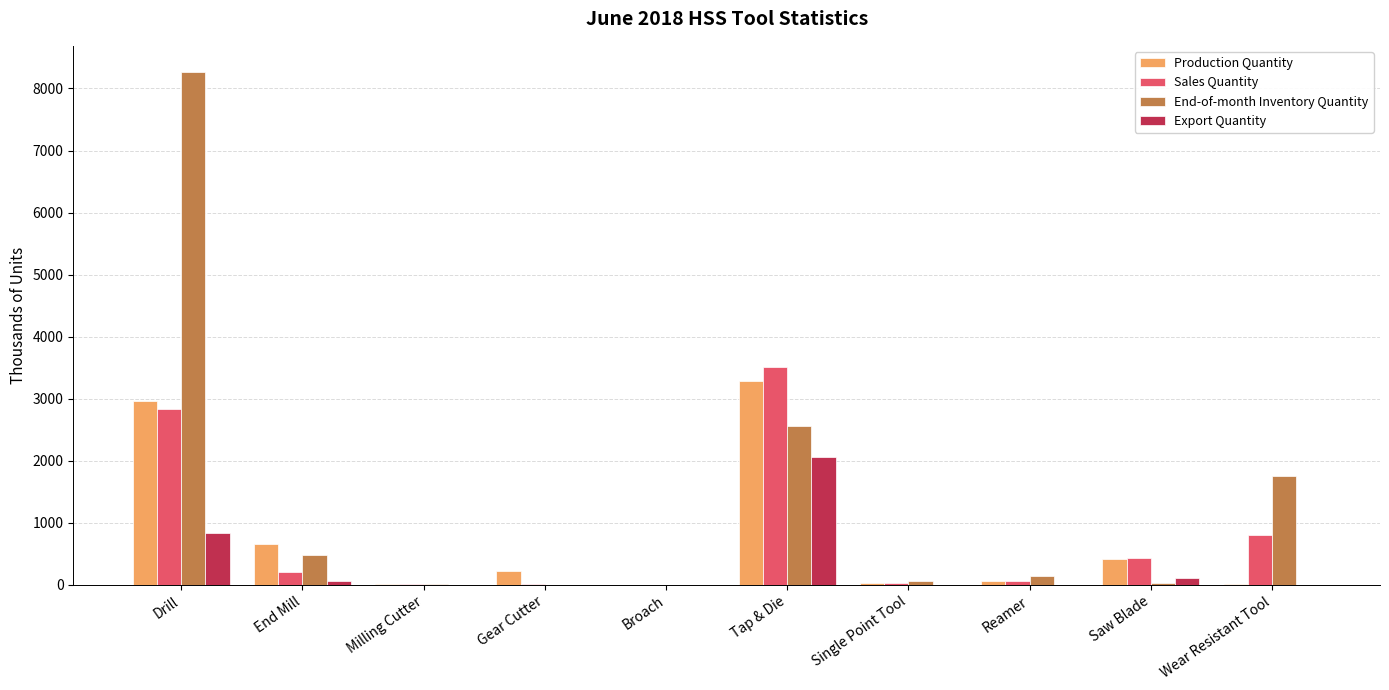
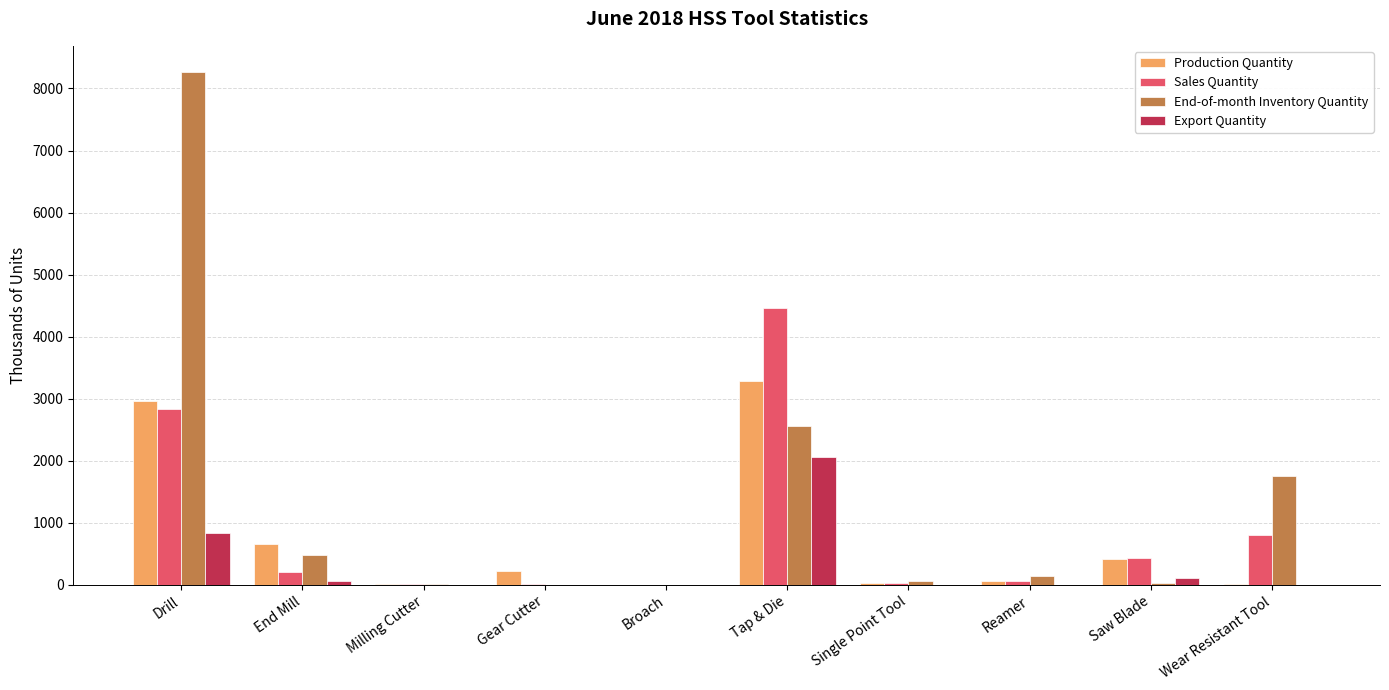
  {
    "Production Quantity": {
      "Drill": 3000,
      "End Mill": 700,
      "Gear Cutter": 200,
      "Tap & Die": 3300,
      "Reamer": 100,
      "Saw Blade": 400
    },
    "Sales Quantity": {
      "Drill": 2800,
      "End Mill": 200,
-     "Tap & Die": 3500,
+     "Tap & Die": 4500,
      "Reamer": 100,
      "Saw Blade": 400,
      "Wear Resistant Tool": 800
    },
    "End-of-month Inventory Quantity": {
      "Drill": 8300,
      "End Mill": 500,
      "Tap & Die": 2600,
      "Single Point Tool": 100,
      "Reamer": 100,
      "Wear Resistant Tool": 1800
    },
    "Export Quantity": {
      "Drill": 800,
      "End Mill": 100,
      "Tap & Die": 2100,
      "Saw Blade": 100
    }
  }
